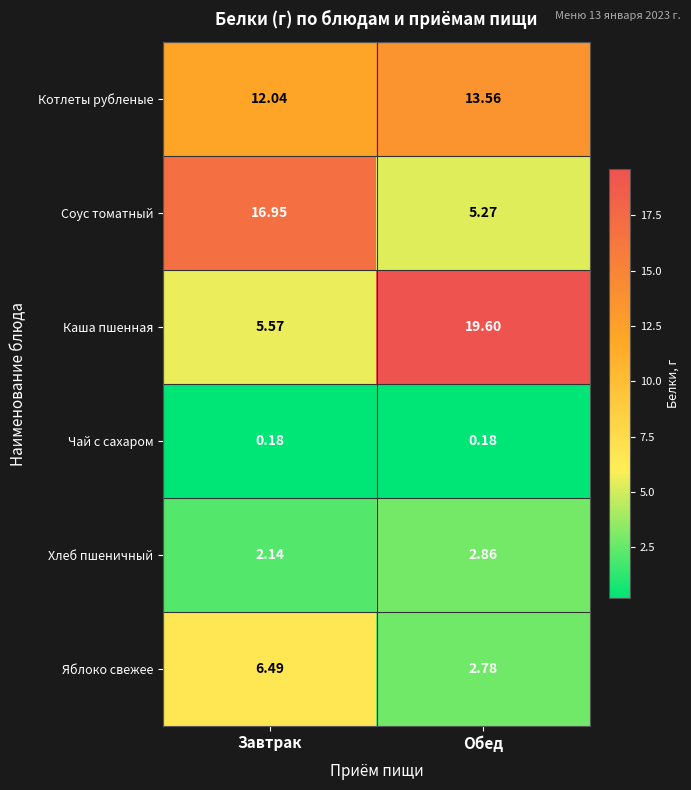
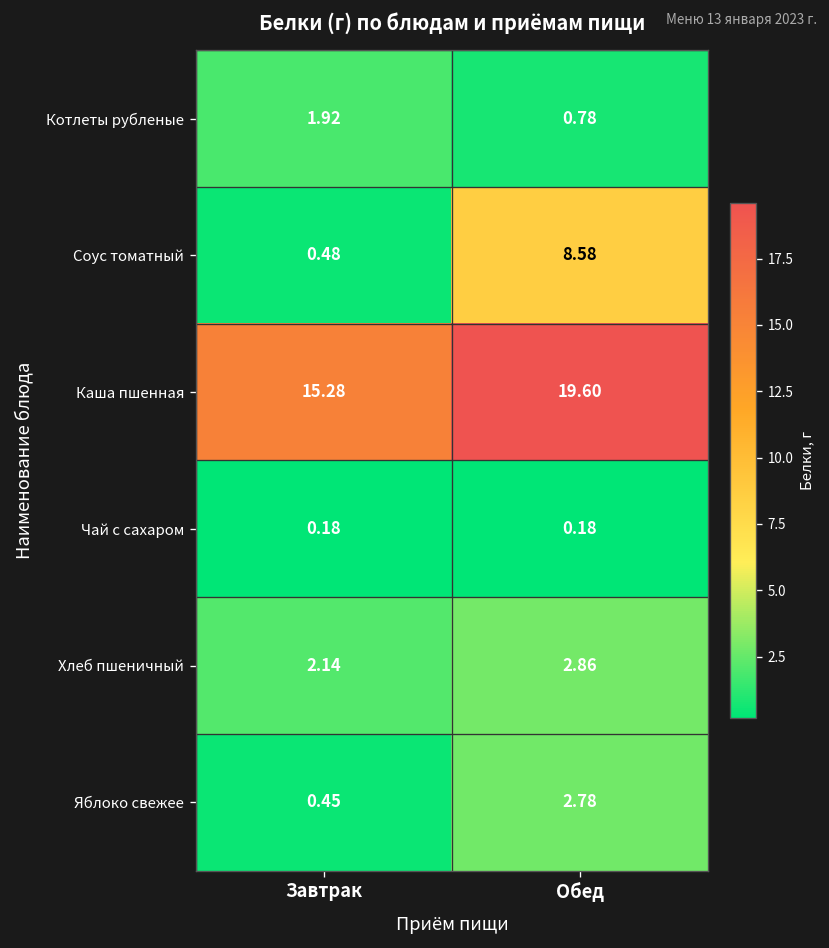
  {
    "Котлеты рубленые": {
-     "Завтрак": 12.04,
-     "Обед": 13.56
+     "Завтрак": 1.92,
+     "Обед": 0.78
    },
    "Соус томатный": {
-     "Завтрак": 16.95,
-     "Обед": 5.27
+     "Завтрак": 0.48,
+     "Обед": 8.58
    },
    "Каша пшенная": {
-     "Завтрак": 5.57,
+     "Завтрак": 15.28,
      "Обед": 19.60
    },
    "Чай с сахаром": {
      "Завтрак": 0.18,
      "Обед": 0.18
    },
    "Хлеб пшеничный": {
      "Завтрак": 2.14,
      "Обед": 2.86
    },
    "Яблоко свежее": {
-     "Завтрак": 6.49,
+     "Завтрак": 0.45,
      "Обед": 2.78
    }
  }
